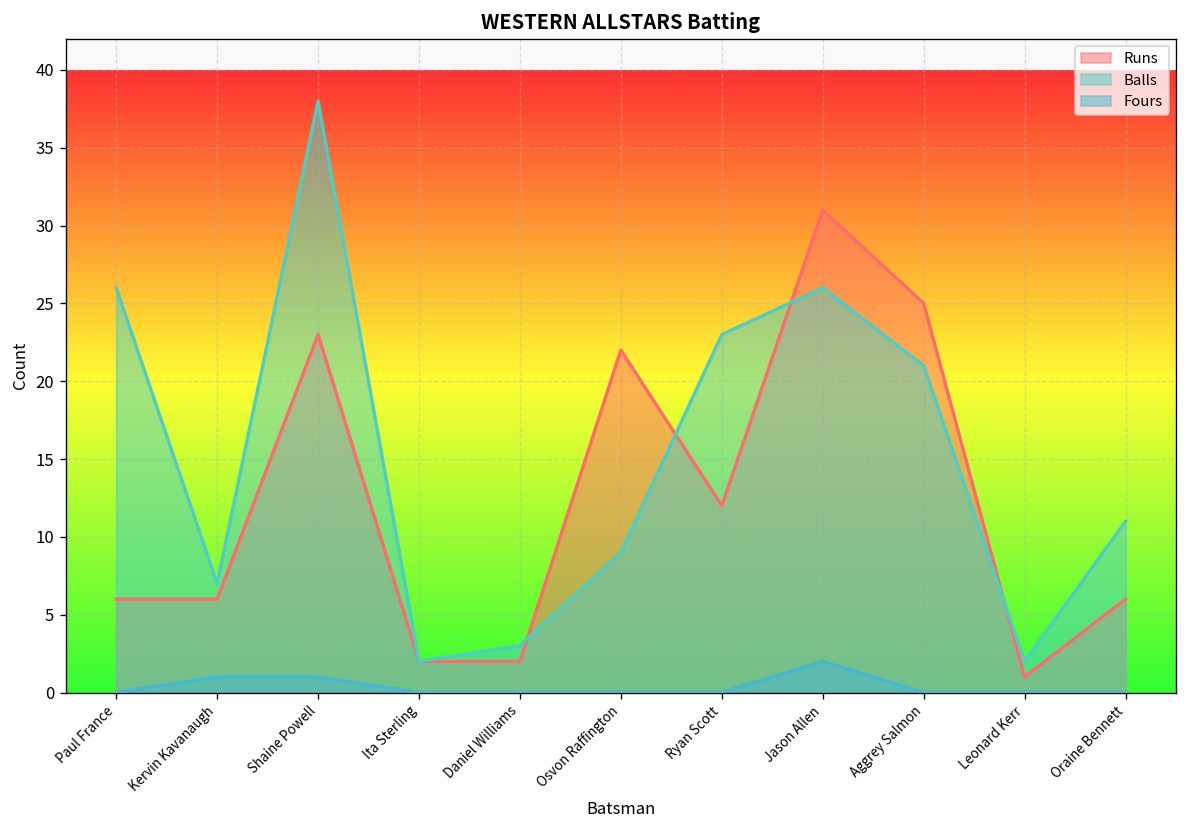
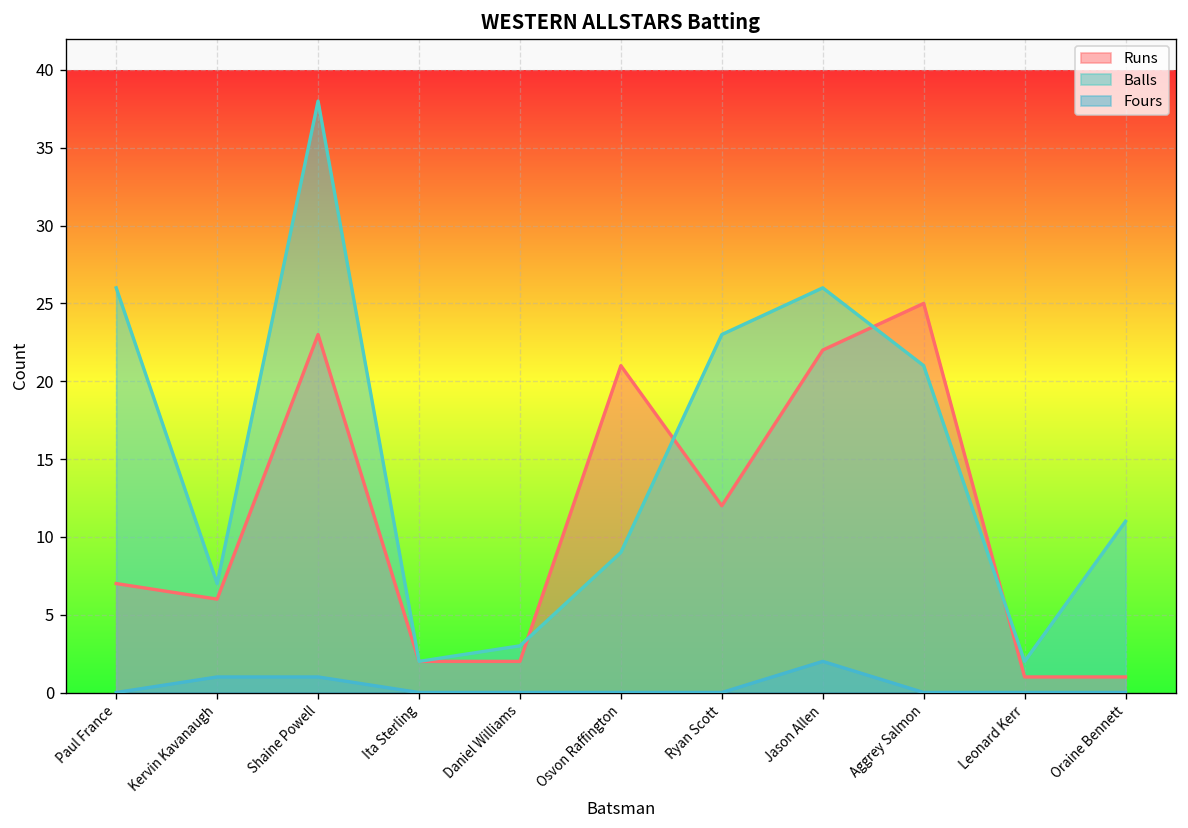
  {
    "Runs": {
-     "Paul France": 6,
+     "Paul France": 7,
      "Kervin Kavanaugh": 6,
      "Shaine Powell": 23,
      "Daniel Williams": 2,
-     "Osvon Raffington": 22,
+     "Osvon Raffington": 21,
      "Ryan Scott": 12,
-     "Jason Allen": 31,
+     "Jason Allen": 22,
      "Aggrey Salmon": 25,
      "Leonard Kerr": 1,
-     "Oraine Bennett": 6
+     "Oraine Bennett": 1
    }
  }
